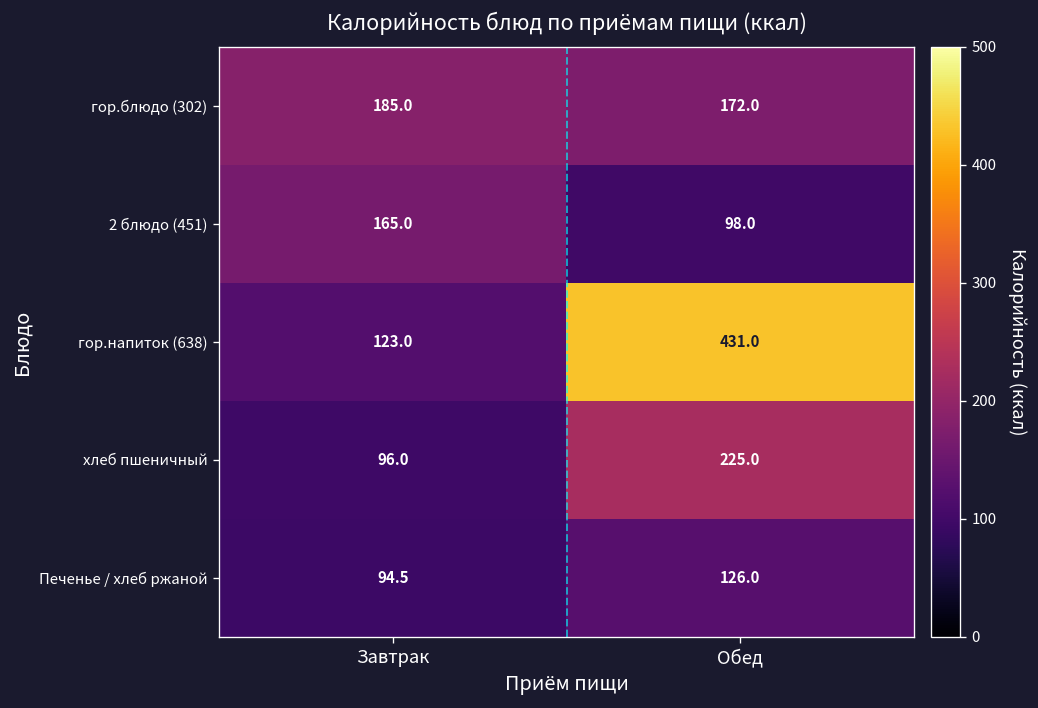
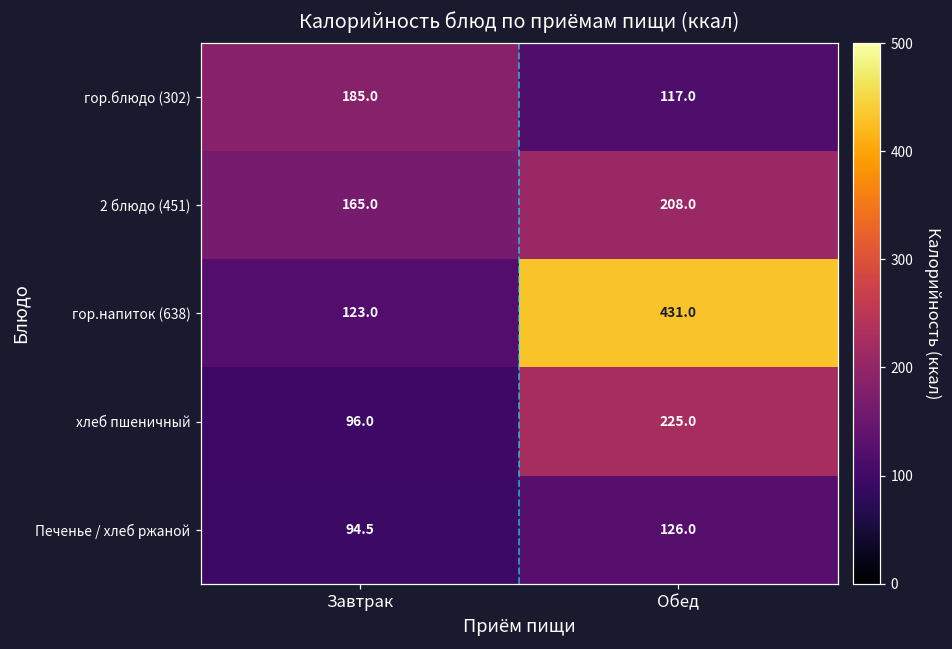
  {
    "гор.блюдо (302)": {
      "Завтрак": 185.0,
-     "Обед": 172.0
+     "Обед": 117.0
    },
    "2 блюдо (451)": {
      "Завтрак": 165.0,
-     "Обед": 98.0
+     "Обед": 208.0
    },
    "гор.напиток (638)": {
      "Завтрак": 123.0,
      "Обед": 431.0
    },
    "хлеб пшеничный": {
      "Завтрак": 96.0,
      "Обед": 225.0
    },
    "Печенье / хлеб ржаной": {
      "Завтрак": 94.5,
      "Обед": 126.0
    }
  }
